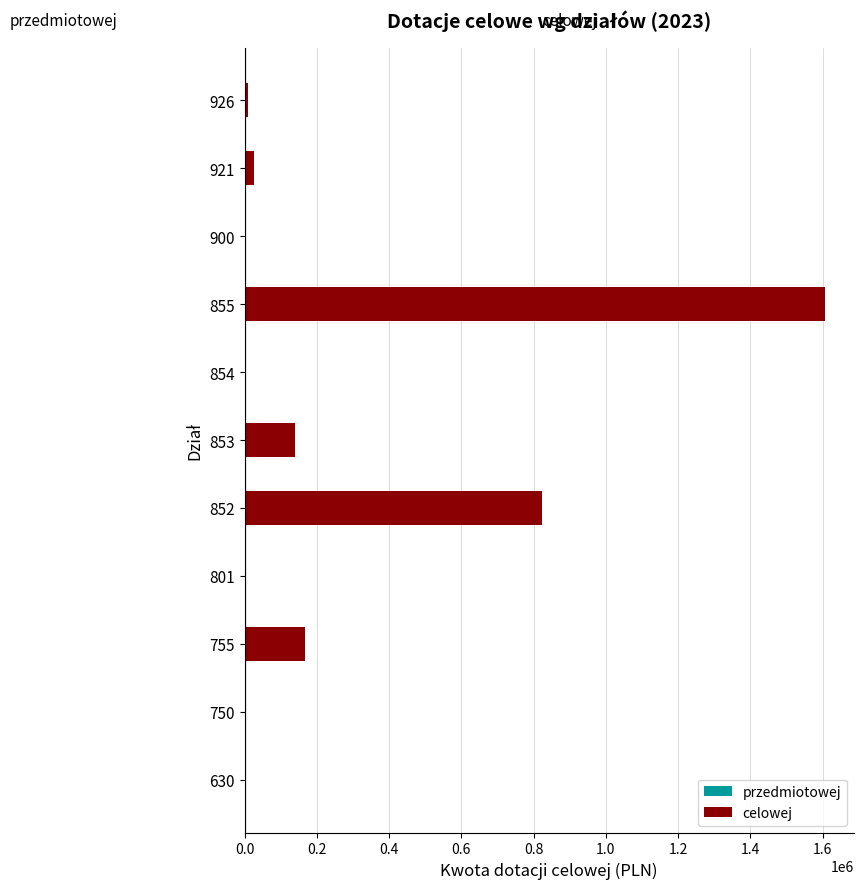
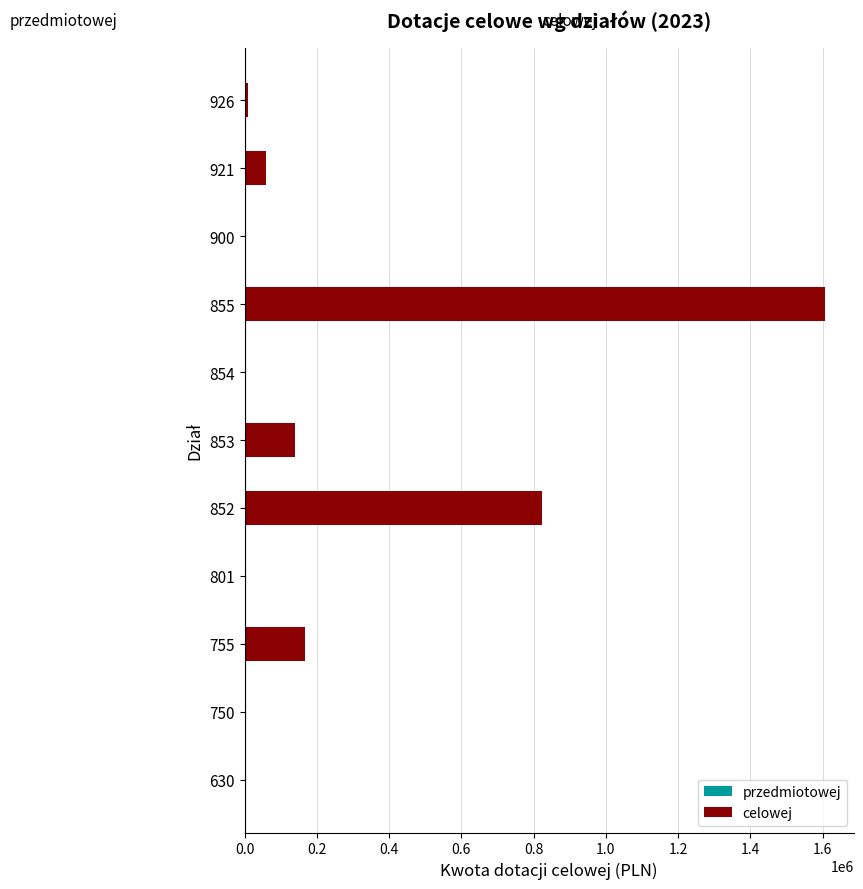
  {
    "celowej": {
      "926": 10000,
-     "921": 20000,
+     "921": 60000,
      "855": 1610000,
      "854": 0,
      "853": 140000,
      "852": 820000,
      "755": 170000,
      "750": 0,
      "630": 0
    }
  }
